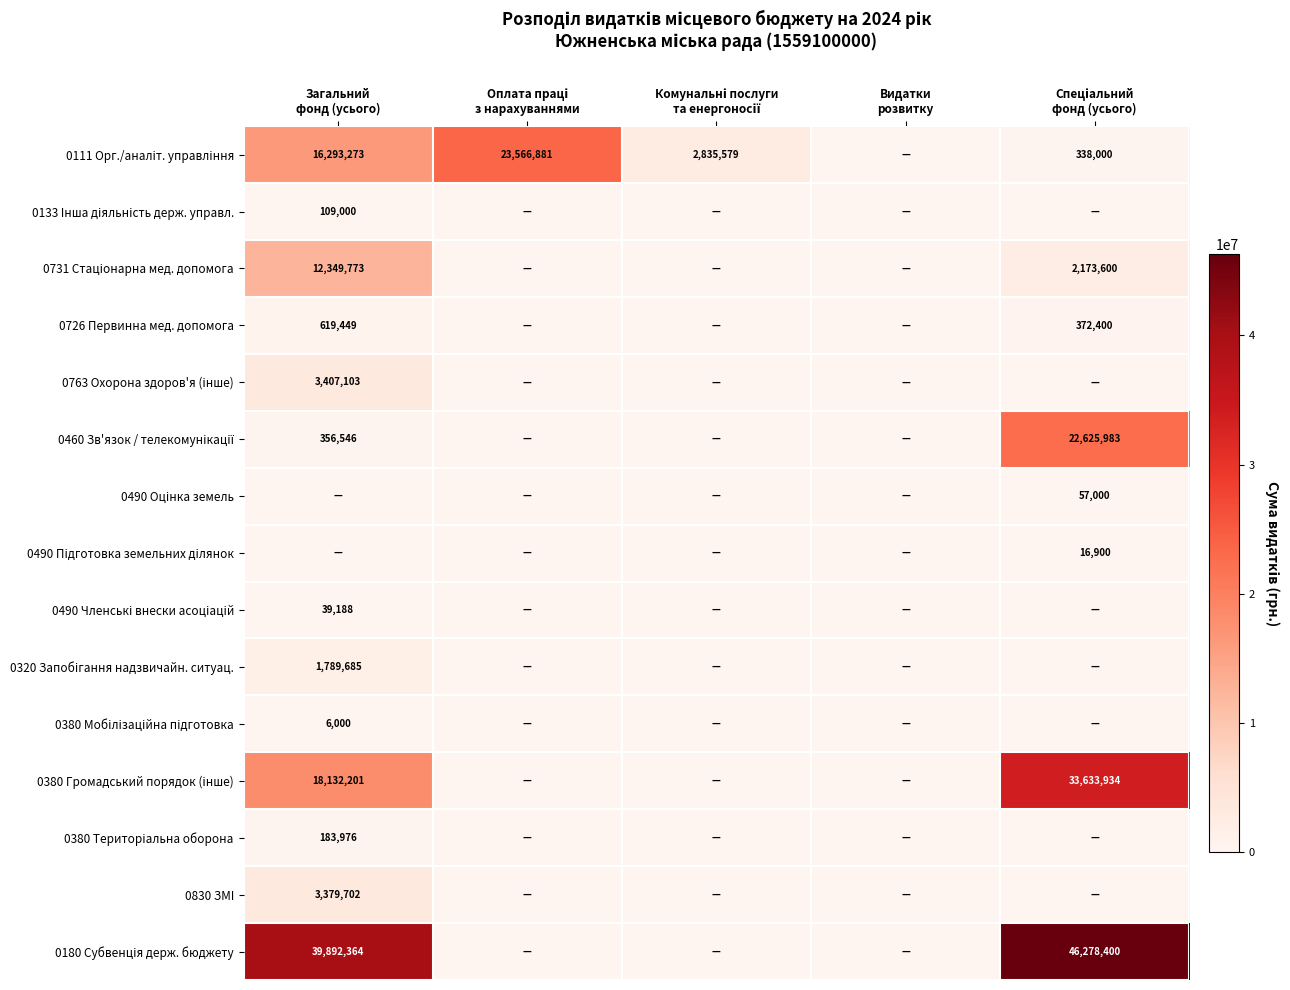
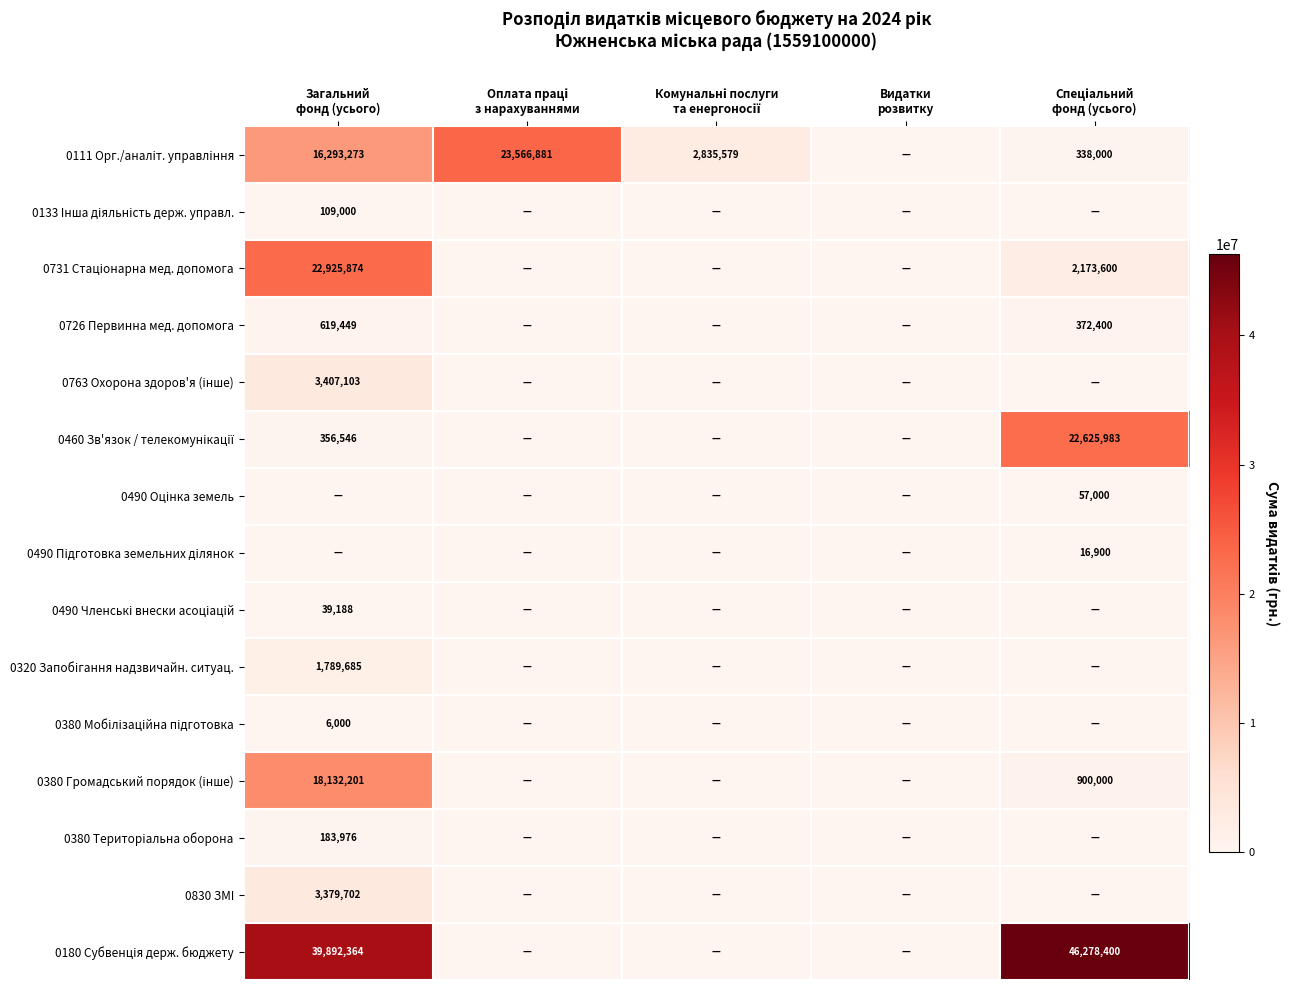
  {
    "0111 Орг./аналіт. управління": {
      "Загальний фонд (усього)": "16,293,273",
      "Оплата праці з нарахуваннями": "23,566,881",
      "Комунальні послуги та енергоносії": "2,835,579",
      "Спеціальний фонд (усього)": "338,000"
    },
    "0133 Інша діяльність держ. управл.": {
      "Загальний фонд (усього)": "109,000"
    },
    "0731 Стаціонарна мед. допомога": {
-     "Загальний фонд (усього)": "12,349,773",
+     "Загальний фонд (усього)": "22,925,874",
      "Спеціальний фонд (усього)": "2,173,600"
    },
    "0726 Первинна мед. допомога": {
      "Загальний фонд (усього)": "619,449",
      "Спеціальний фонд (усього)": "372,400"
    },
    "0763 Охорона здоров'я (інше)": {
      "Загальний фонд (усього)": "3,407,103"
    },
    "0460 Зв'язок / телекомунікації": {
      "Загальний фонд (усього)": "356,546",
      "Спеціальний фонд (усього)": "22,625,983"
    },
    "0490 Оцінка земель": {
      "Спеціальний фонд (усього)": "57,000"
    },
    "0490 Підготовка земельних ділянок": {
      "Спеціальний фонд (усього)": "16,900"
    },
    "0490 Членські внески асоціацій": {
      "Загальний фонд (усього)": "39,188"
    },
    "0320 Запобігання надзвичайн. ситуац.": {
      "Загальний фонд (усього)": "1,789,685"
    },
    "0380 Мобілізаційна підготовка": {
      "Загальний фонд (усього)": "6,000"
    },
    "0380 Громадський порядок (інше)": {
      "Загальний фонд (усього)": "18,132,201",
-     "Спеціальний фонд (усього)": "33,633,934"
+     "Спеціальний фонд (усього)": "900,000"
    },
    "0380 Територіальна оборона": {
      "Загальний фонд (усього)": "183,976"
    },
    "0830 ЗМІ": {
      "Загальний фонд (усього)": "3,379,702"
    },
    "0180 Субвенція держ. бюджету": {
      "Загальний фонд (усього)": "39,892,364",
      "Спеціальний фонд (усього)": "46,278,400"
    }
  }
